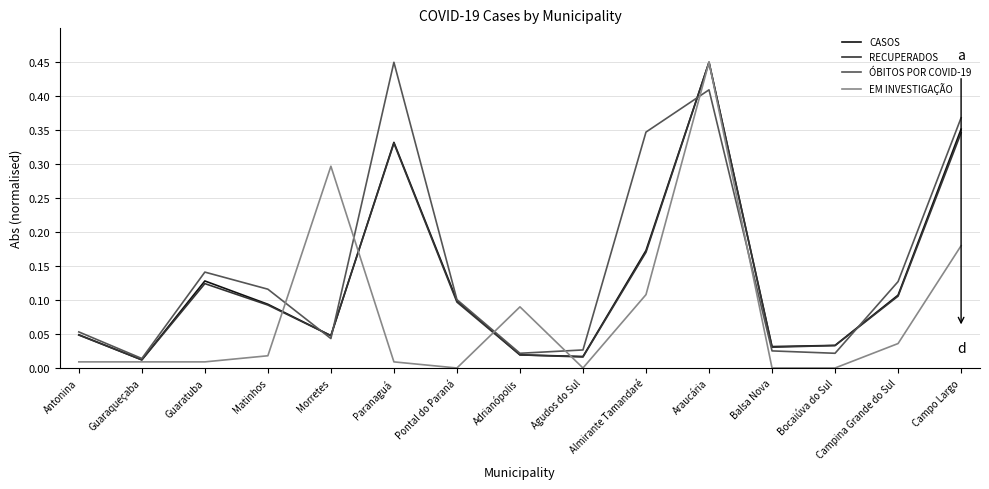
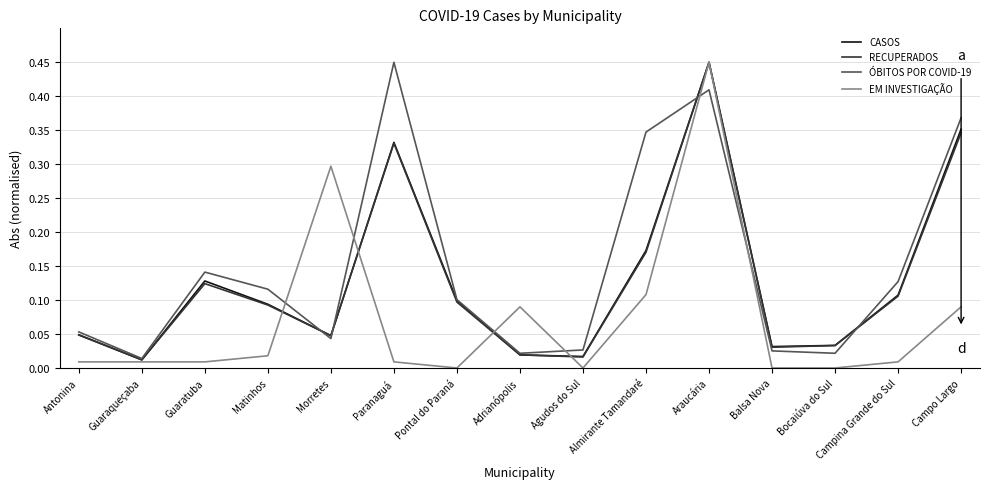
  {
    "EM INVESTIGAÇÃO": {
      "Antonina": 0.01,
      "Guaratuba": 0.01,
      "Matinhos": 0.02,
      "Morretes": 0.30,
      "Paranaguá": 0.01,
      "Pontal do Paraná": 0.00,
      "Adrianópolis": 0.09,
      "Agudos do Sul": 0.00,
      "Almirante Tamandaré": 0.11,
      "Balsa Nova": 0.00,
      "Bocaiúva do Sul": 0.00,
-     "Campina Grande do Sul": 0.04,
-     "Campo Largo": 0.18
+     "Campina Grande do Sul": 0.01,
+     "Campo Largo": 0.09
    }
  }
